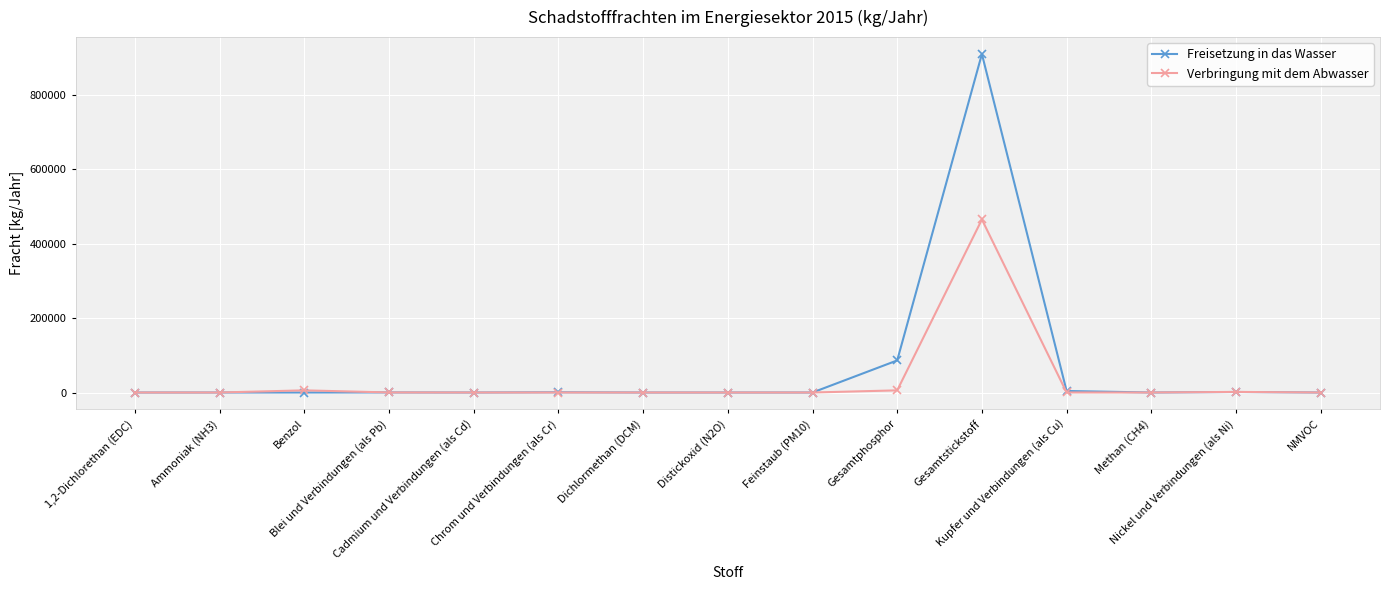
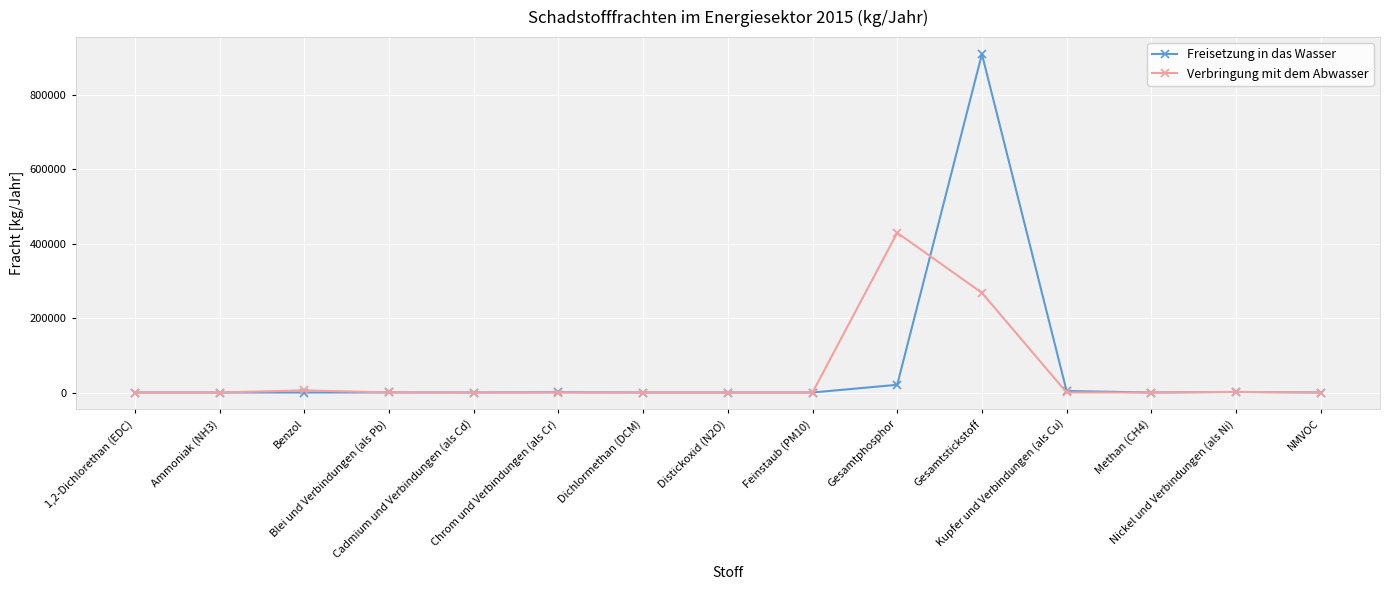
  {
    "Freisetzung in das Wasser": {
-     "Gesamtphosphor": 90000,
+     "Gesamtphosphor": 20000,
      "Gesamtstickstoff": 910000
    },
    "Verbringung mit dem Abwasser": {
-     "Gesamtphosphor": 10000,
-     "Gesamtstickstoff": 460000
+     "Gesamtphosphor": 430000,
+     "Gesamtstickstoff": 270000
    }
  }
